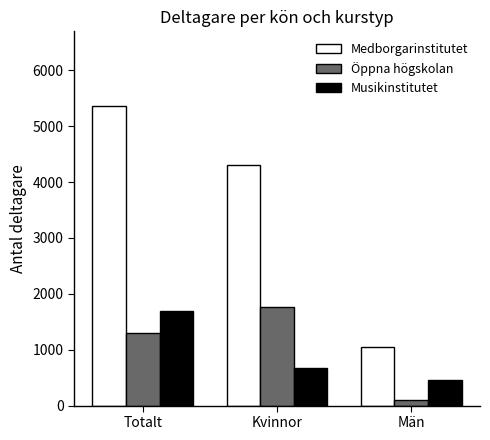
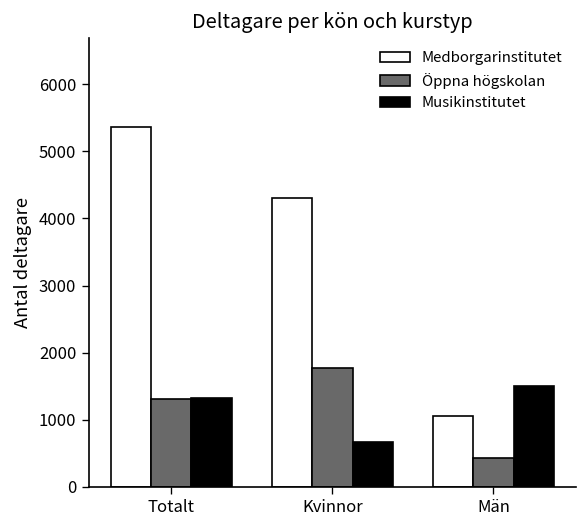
  {
    "Medborgarinstitutet": {
      "Totalt": 5400,
      "Kvinnor": 4300,
      "Män": 1100
    },
    "Öppna högskolan": {
      "Totalt": 1300,
      "Kvinnor": 1800,
-     "Män": 100
+     "Män": 400
    },
    "Musikinstitutet": {
-     "Totalt": 1700,
+     "Totalt": 1300,
      "Kvinnor": 700,
-     "Män": 500
+     "Män": 1500
    }
  }
